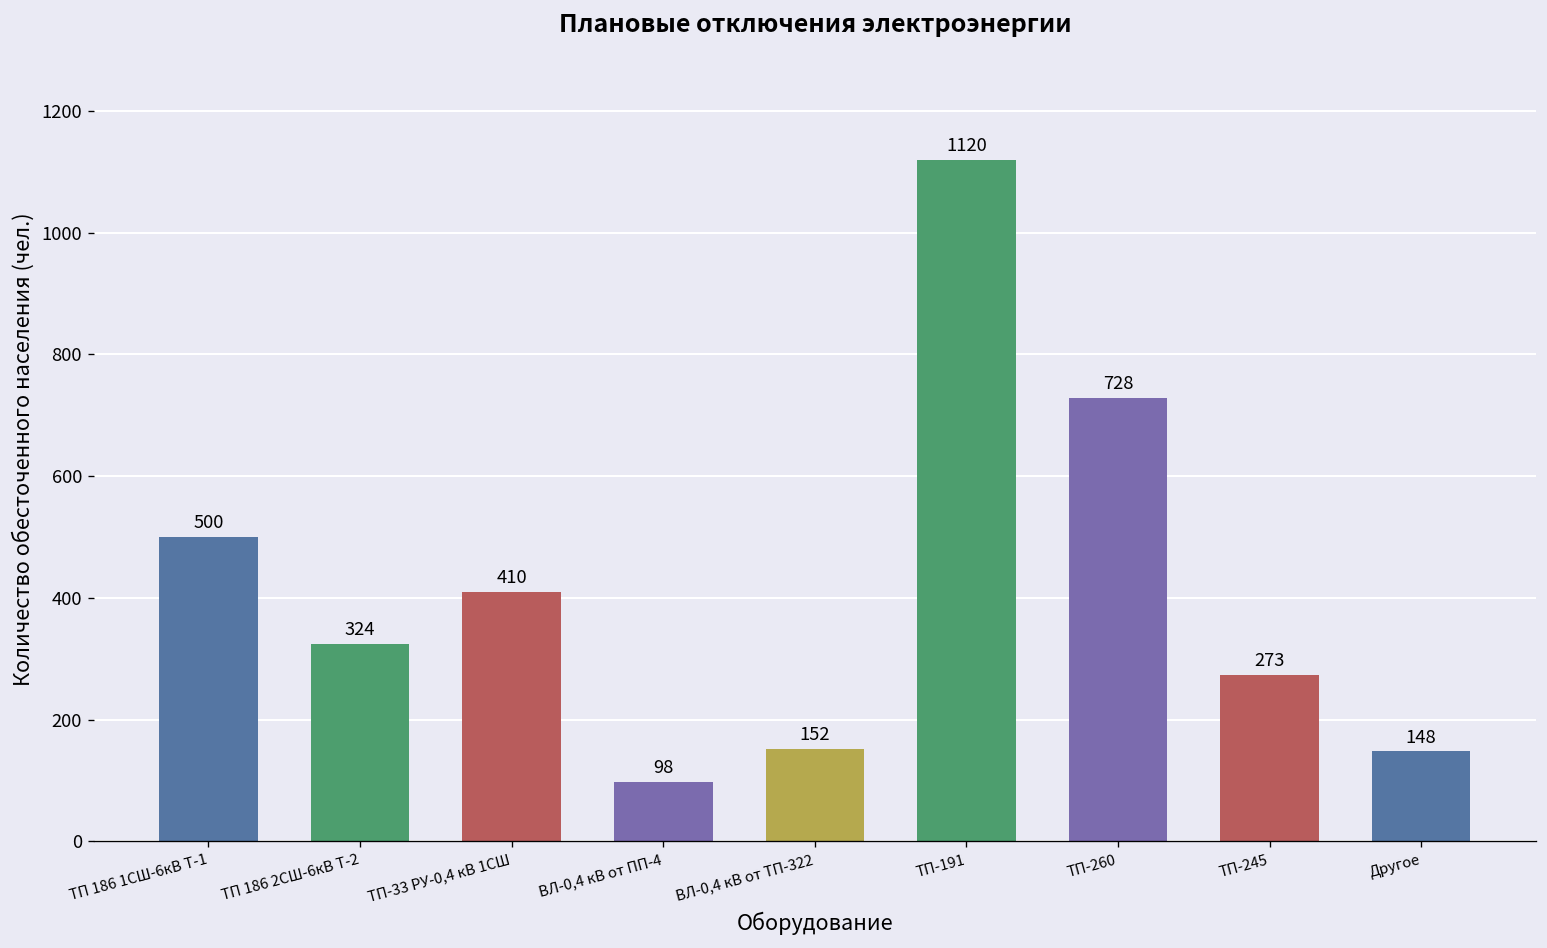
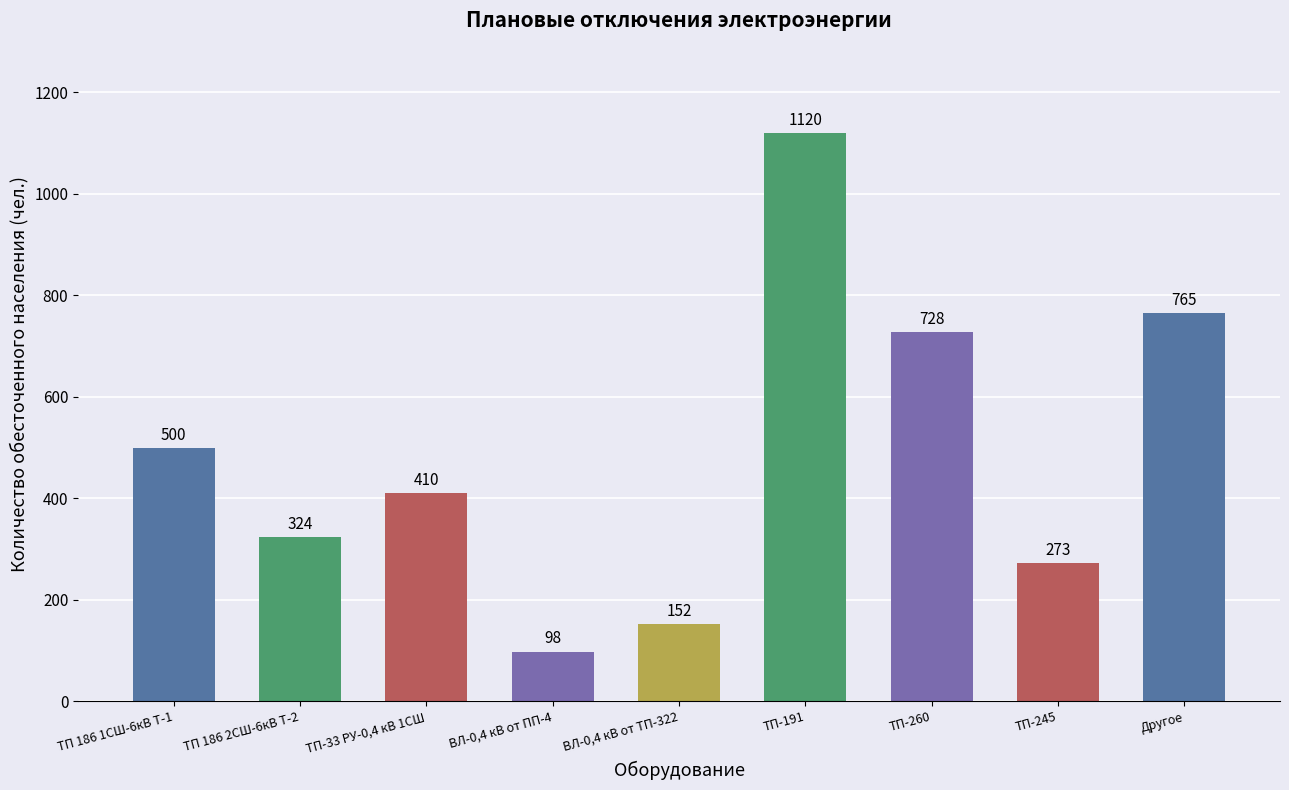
  {
    "ТП 186 1СШ-6кВ Т-1": 500,
    "ТП 186 2СШ-6кВ Т-2": 324,
    "ТП-33 РУ-0,4 кВ 1СШ": 410,
    "ВЛ-0,4 кВ от ПП-4": 98,
    "ВЛ-0,4 кВ от ТП-322": 152,
    "ТП-191": 1120,
    "ТП-260": 728,
    "ТП-245": 273,
-   "Другое": 148
+   "Другое": 765
  }
